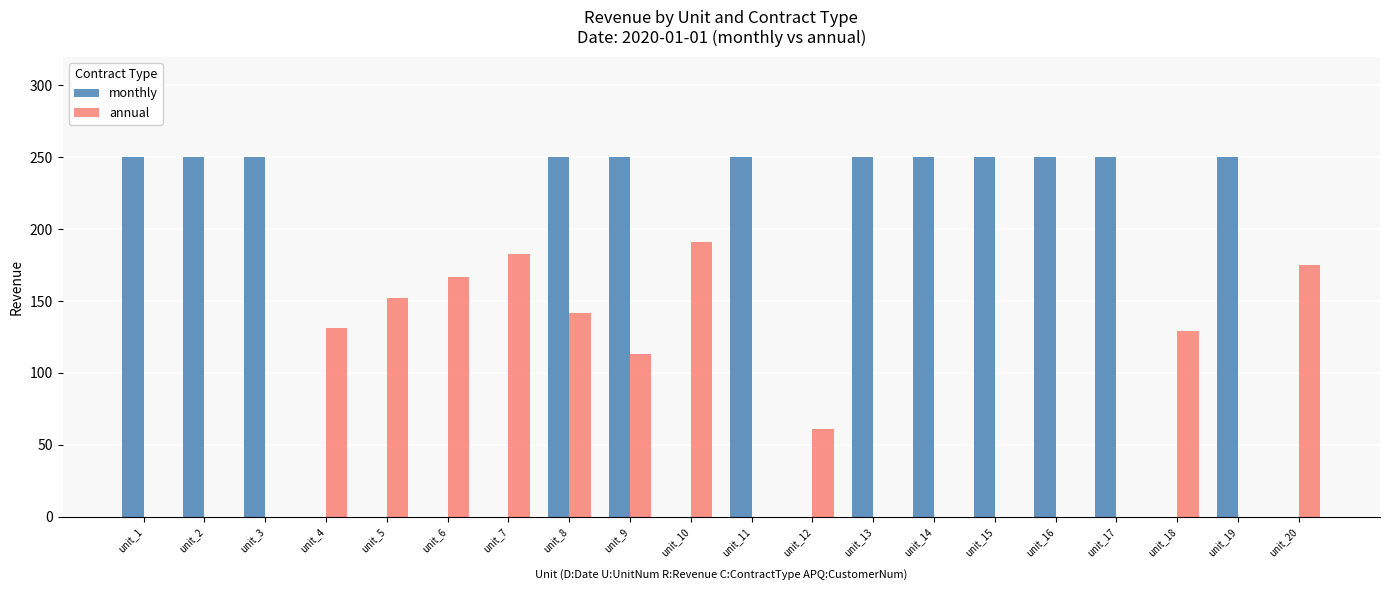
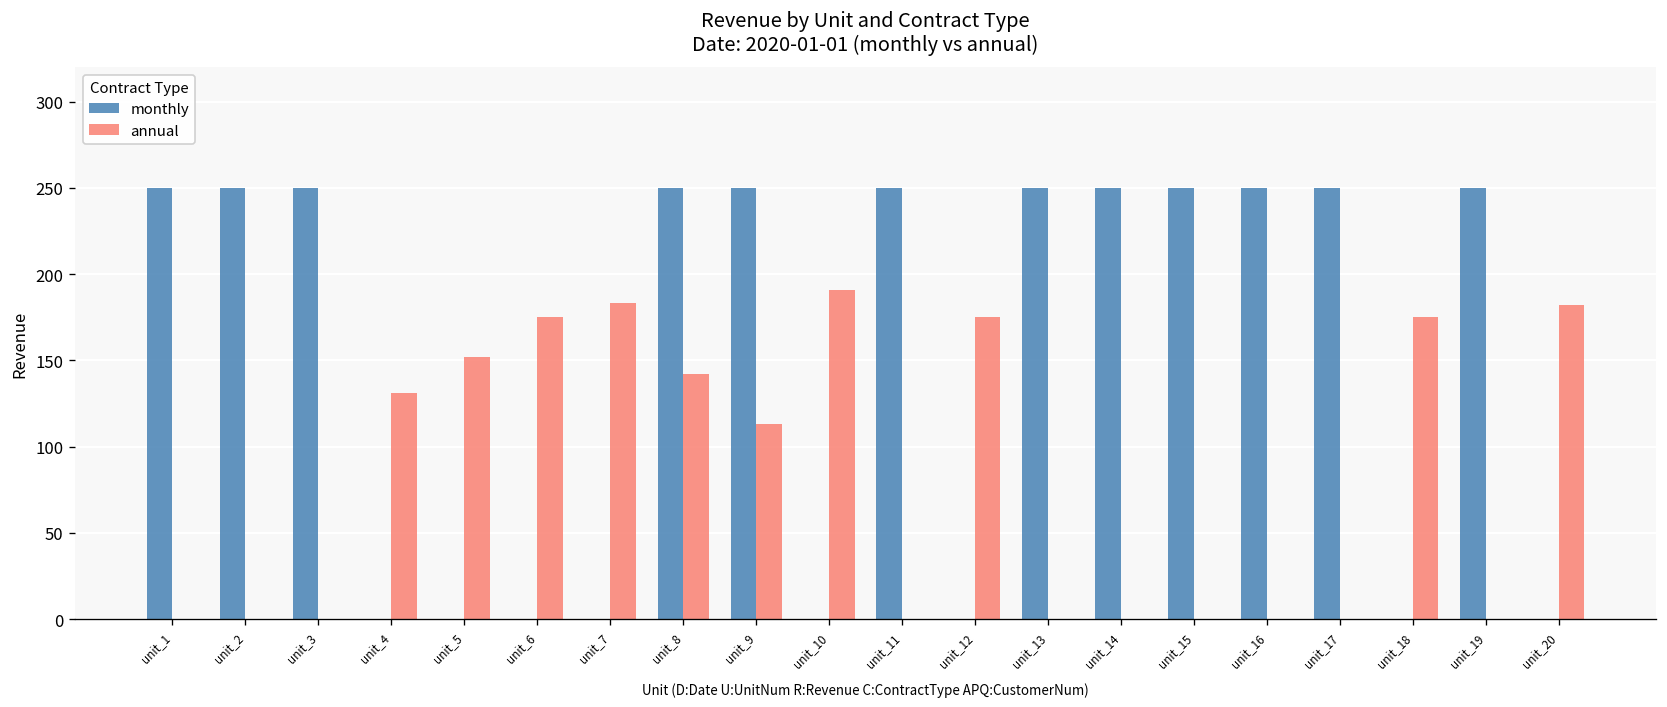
  {
    "monthly": {
      "unit_1": 250,
      "unit_2": 250,
      "unit_3": 250,
      "unit_4": 0,
      "unit_5": 0,
      "unit_6": 0,
      "unit_7": 0,
      "unit_8": 250,
      "unit_9": 250,
      "unit_10": 0,
      "unit_11": 250,
      "unit_12": 0,
      "unit_13": 250,
      "unit_14": 250,
      "unit_15": 250,
      "unit_16": 250,
      "unit_17": 250,
      "unit_18": 0,
      "unit_19": 250,
      "unit_20": 0
    },
    "annual": {
      "unit_1": 0,
      "unit_2": 0,
      "unit_3": 0,
      "unit_4": 131,
      "unit_5": 152,
-     "unit_6": 167,
+     "unit_6": 175,
      "unit_7": 183,
      "unit_8": 142,
      "unit_9": 113,
      "unit_10": 191,
      "unit_11": 0,
-     "unit_12": 61,
+     "unit_12": 175,
      "unit_13": 0,
      "unit_14": 0,
      "unit_15": 0,
      "unit_16": 0,
      "unit_17": 0,
-     "unit_18": 129,
+     "unit_18": 175,
      "unit_19": 0,
-     "unit_20": 175
+     "unit_20": 182
    }
  }
